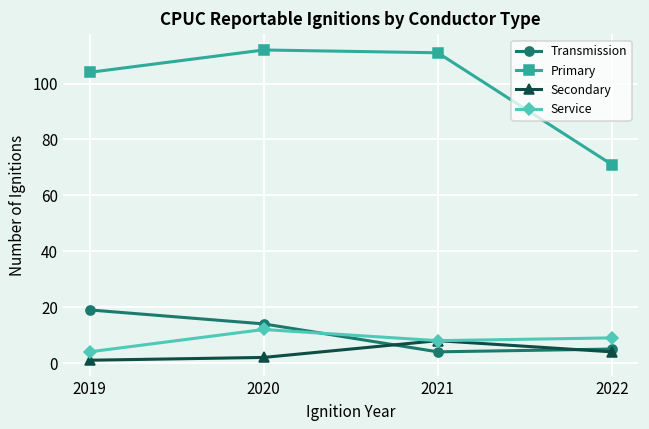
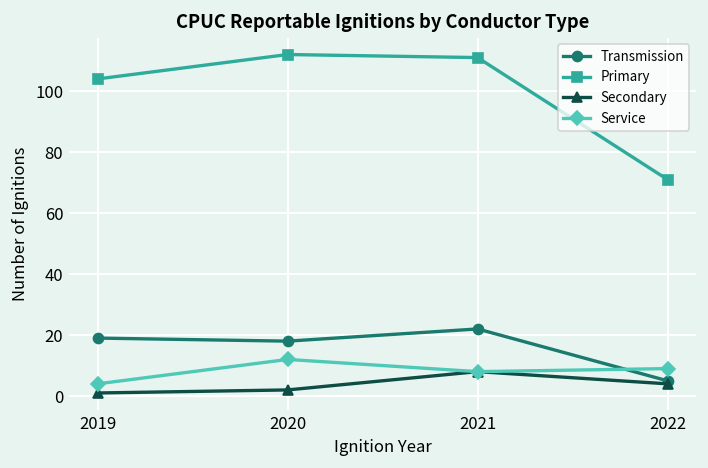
  {
    "Transmission": {
      "2019": 19,
-     "2020": 14,
-     "2021": 4,
+     "2020": 18,
+     "2021": 22,
      "2022": 5
    },
    "Secondary": {
      "2019": 1,
      "2020": 2,
      "2022": 4
    }
  }
